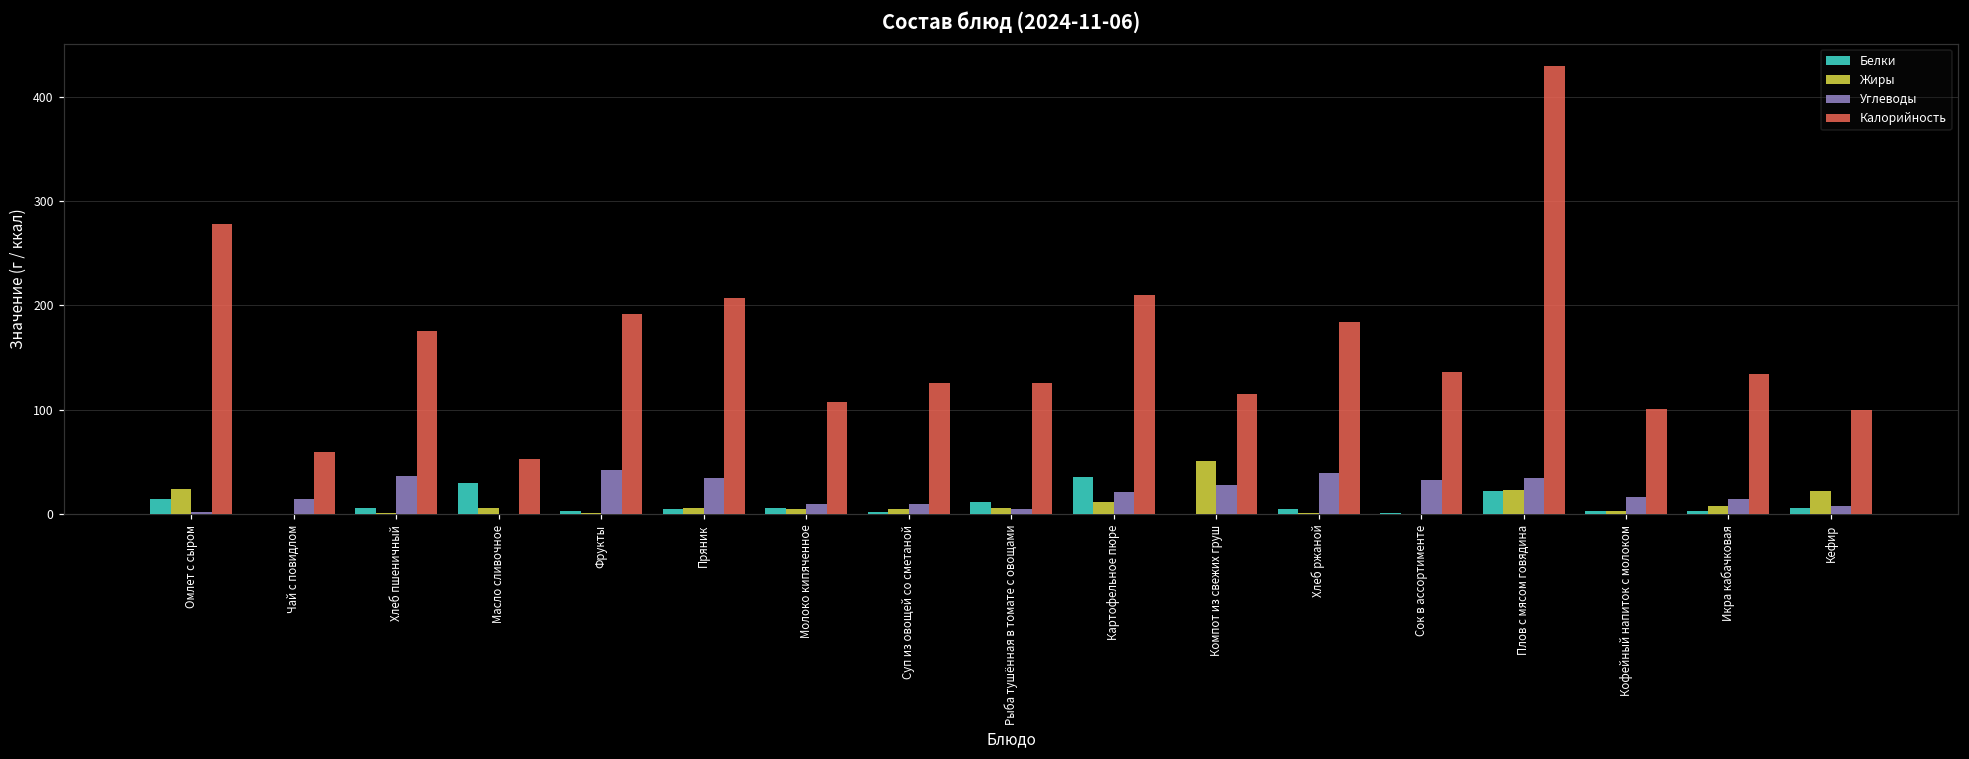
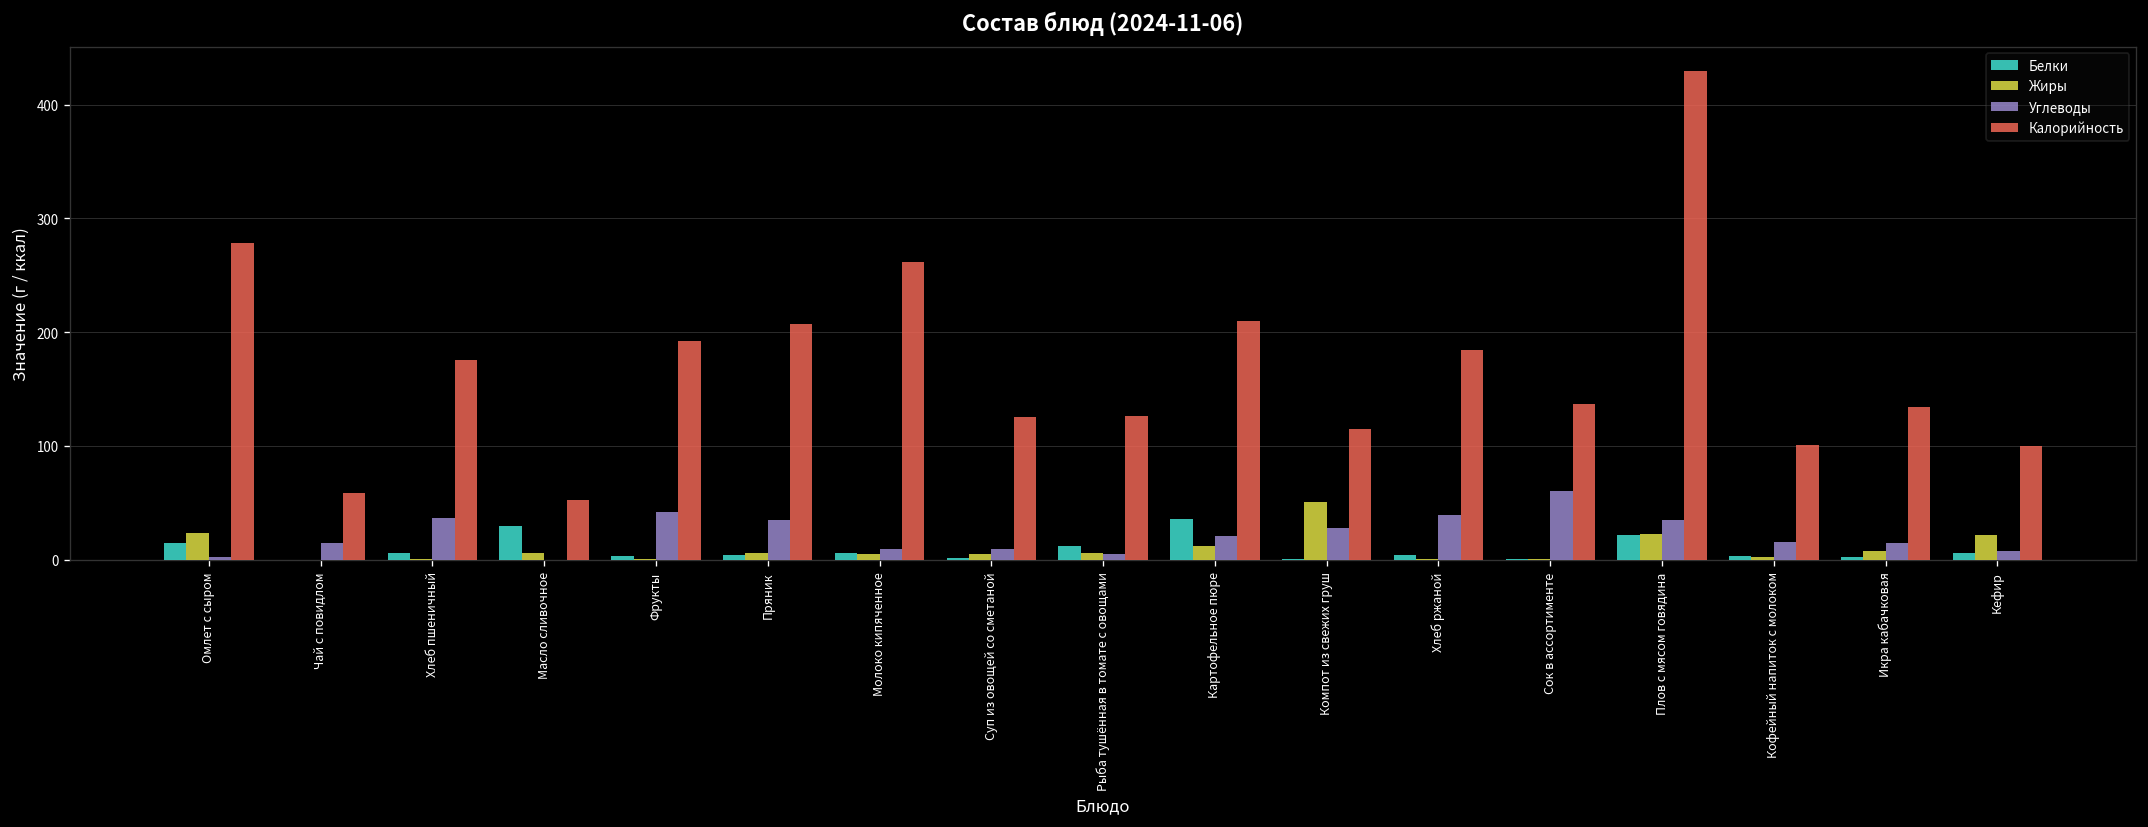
  {
    "Белки": {
      "Омлет с сыром": 10,
      "Хлеб пшеничный": 10,
      "Масло сливочное": 30,
      "Фрукты": 0,
      "Пряник": 0,
      "Молоко кипяченное": 10,
      "Рыба тушённая в томате с овощами": 10,
      "Картофельное пюре": 40,
      "Хлеб ржаной": 0,
      "Плов с мясом говядина": 20,
      "Кофейный напиток с молоком": 0,
      "Икра кабачковая": 0,
      "Кефир": 10
    },
    "Жиры": {
      "Омлет с сыром": 20,
      "Масло сливочное": 10,
      "Пряник": 10,
      "Молоко кипяченное": 10,
      "Суп из овощей со сметаной": 0,
      "Рыба тушённая в томате с овощами": 10,
      "Картофельное пюре": 10,
      "Компот из свежих груш": 50,
      "Плов с мясом говядина": 20,
      "Кофейный напиток с молоком": 0,
      "Икра кабачковая": 10,
      "Кефир": 20
    },
    "Углеводы": {
      "Чай с повидлом": 10,
      "Хлеб пшеничный": 40,
      "Фрукты": 40,
      "Пряник": 30,
      "Молоко кипяченное": 10,
      "Суп из овощей со сметаной": 10,
      "Рыба тушённая в томате с овощами": 0,
      "Картофельное пюре": 20,
      "Компот из свежих груш": 30,
      "Хлеб ржаной": 40,
-     "Сок в ассортименте": 30,
+     "Сок в ассортименте": 60,
      "Плов с мясом говядина": 30,
      "Кофейный напиток с молоком": 20,
      "Икра кабачковая": 10,
      "Кефир": 10
    },
    "Калорийность": {
      "Омлет с сыром": 280,
      "Чай с повидлом": 60,
      "Хлеб пшеничный": 180,
      "Масло сливочное": 50,
      "Фрукты": 190,
      "Пряник": 210,
-     "Молоко кипяченное": 110,
+     "Молоко кипяченное": 260,
      "Суп из овощей со сметаной": 130,
      "Рыба тушённая в томате с овощами": 130,
      "Картофельное пюре": 210,
      "Компот из свежих груш": 110,
      "Хлеб ржаной": 180,
      "Сок в ассортименте": 140,
      "Плов с мясом говядина": 430,
      "Кофейный напиток с молоком": 100,
      "Икра кабачковая": 130,
      "Кефир": 100
    }
  }
